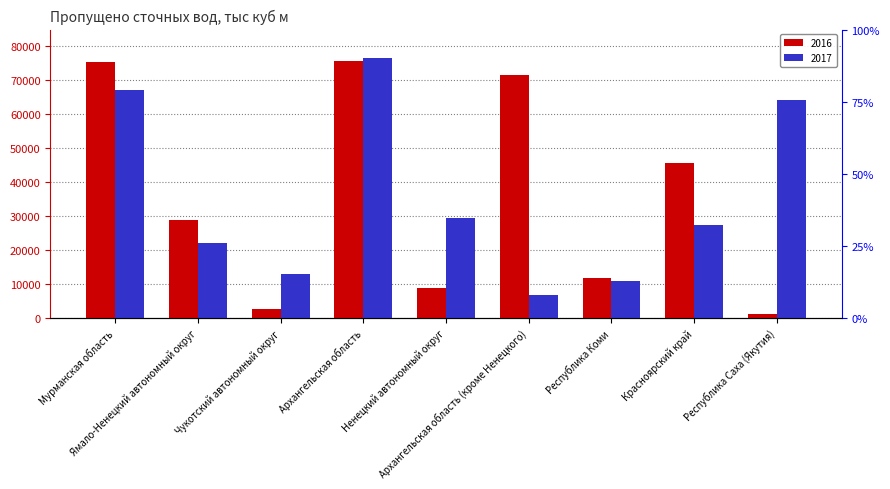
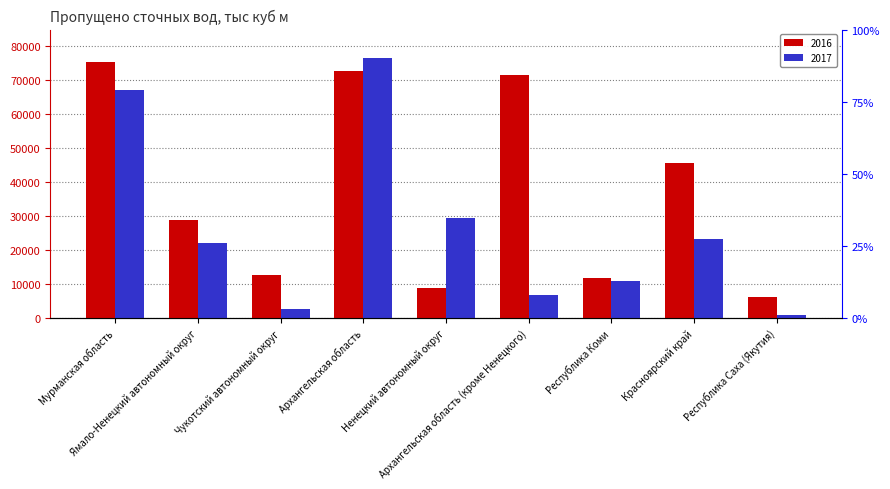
  {
    "2016": {
      "Мурманская область": 75000,
      "Ямало-Ненецкий автономный округ": 29000,
-     "Чукотский автономный округ": 3000,
-     "Архангельская область": 76000,
+     "Чукотский автономный округ": 13000,
+     "Архангельская область": 73000,
      "Ненецкий автономный округ": 9000,
      "Архангельская область (кроме Ненецкого)": 72000,
      "Республика Коми": 12000,
      "Красноярский край": 46000,
-     "Республика Саха (Якутия)": 1000
+     "Республика Саха (Якутия)": 6000
    },
    "2017": {
      "Мурманская область": 67000,
      "Ямало-Ненецкий автономный округ": 22000,
-     "Чукотский автономный округ": 13000,
+     "Чукотский автономный округ": 3000,
      "Архангельская область": 77000,
      "Ненецкий автономный округ": 30000,
      "Архангельская область (кроме Ненецкого)": 7000,
      "Республика Коми": 11000,
-     "Красноярский край": 27000,
-     "Республика Саха (Якутия)": 64000
+     "Красноярский край": 23000,
+     "Республика Саха (Якутия)": 1000
    }
  }
